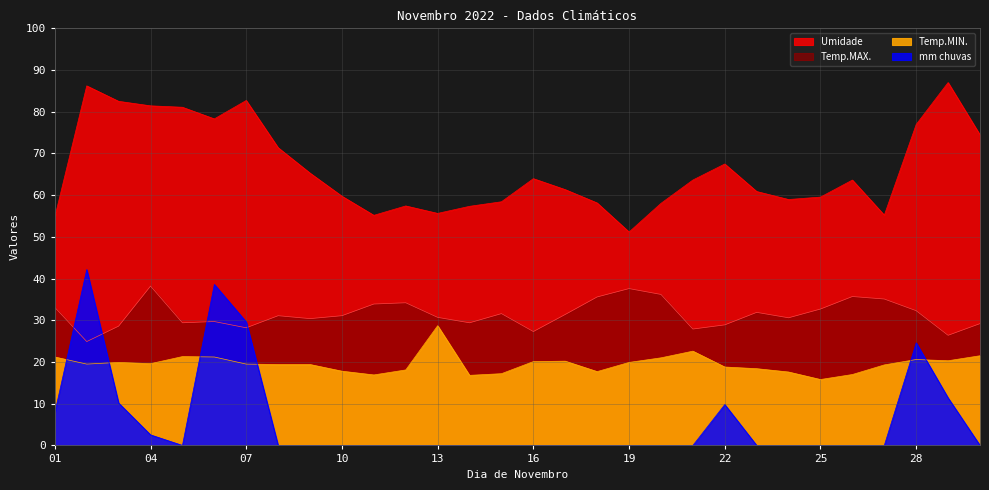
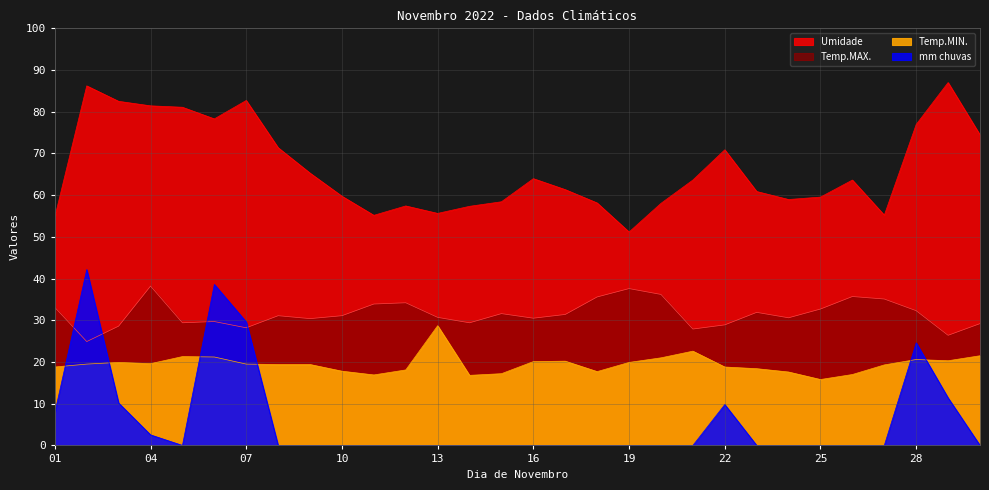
  {
    "Umidade": {
      "01": 55,
      "04": 81,
      "07": 83,
      "10": 60,
      "13": 56,
      "16": 64,
      "19": 51,
-     "22": 67,
+     "22": 71,
      "25": 60,
      "28": 77
    },
    "Temp.MAX.": {
      "01": 33,
      "04": 38,
      "07": 28,
      "10": 31,
      "13": 31,
-     "16": 27,
+     "16": 31,
      "19": 38,
      "22": 29,
      "25": 33,
      "28": 32
    },
    "Temp.MIN.": {
-     "01": 21,
+     "01": 19,
      "04": 20,
      "07": 20,
      "10": 18,
      "13": 29,
      "16": 20,
      "19": 20,
      "22": 19,
      "25": 16,
      "28": 21
    },
    "mm chuvas": {
      "01": 8,
      "04": 3,
      "07": 30,
      "10": 0,
      "13": 0,
      "16": 0,
      "19": 0,
      "22": 10,
      "25": 0,
      "28": 25
    }
  }
